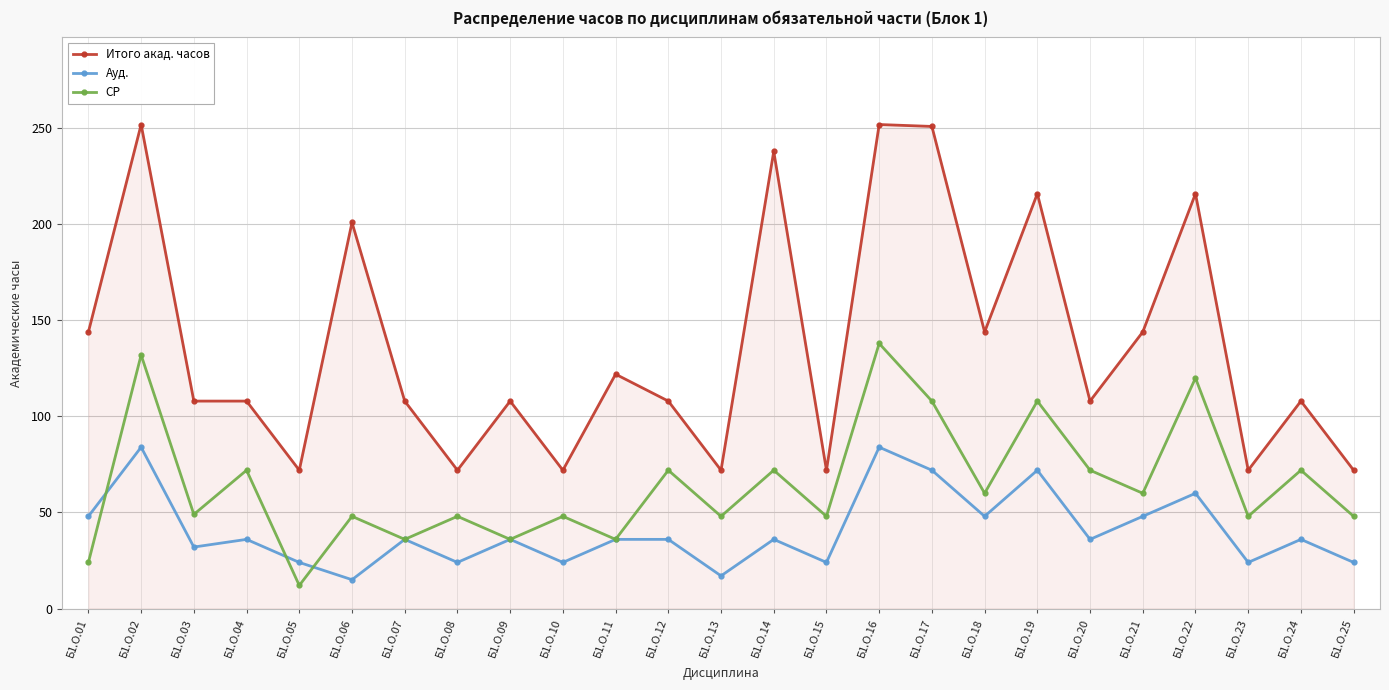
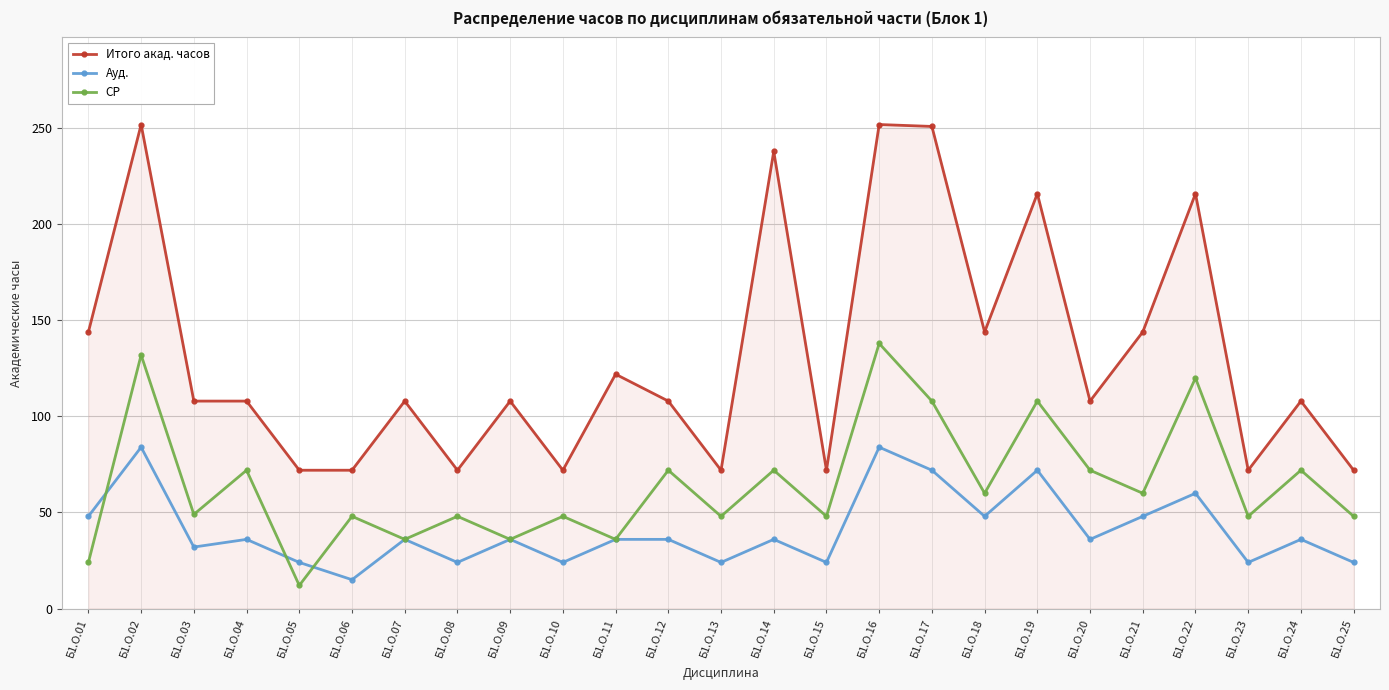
  {
    "Итого акад. часов": {
      "Б1.О.01": 144,
      "Б1.О.02": 252,
      "Б1.О.03": 108,
      "Б1.О.04": 108,
      "Б1.О.05": 72,
-     "Б1.О.06": 201,
+     "Б1.О.06": 72,
      "Б1.О.07": 108,
      "Б1.О.08": 72,
      "Б1.О.09": 108,
      "Б1.О.10": 72,
      "Б1.О.11": 122,
      "Б1.О.12": 108,
      "Б1.О.13": 72,
      "Б1.О.14": 238,
      "Б1.О.15": 72,
      "Б1.О.16": 252,
      "Б1.О.17": 251,
      "Б1.О.18": 144,
      "Б1.О.19": 216,
      "Б1.О.20": 108,
      "Б1.О.21": 144,
      "Б1.О.22": 216,
      "Б1.О.23": 72,
      "Б1.О.24": 108,
      "Б1.О.25": 72
    },
    "Ауд.": {
      "Б1.О.01": 48,
      "Б1.О.02": 84,
      "Б1.О.03": 32,
      "Б1.О.04": 36,
      "Б1.О.05": 24,
      "Б1.О.06": 15,
      "Б1.О.08": 24,
      "Б1.О.10": 24,
      "Б1.О.12": 36,
-     "Б1.О.13": 17,
+     "Б1.О.13": 24,
      "Б1.О.14": 36,
      "Б1.О.15": 24,
      "Б1.О.16": 84,
      "Б1.О.17": 72,
      "Б1.О.18": 48,
      "Б1.О.19": 72,
      "Б1.О.20": 36,
      "Б1.О.21": 48,
      "Б1.О.22": 60,
      "Б1.О.23": 24,
      "Б1.О.24": 36,
      "Б1.О.25": 24
    },
    "СР": {
      "Б1.О.01": 24,
      "Б1.О.02": 132,
      "Б1.О.03": 49,
      "Б1.О.04": 72,
      "Б1.О.05": 12,
      "Б1.О.06": 48,
      "Б1.О.08": 48,
      "Б1.О.10": 48,
      "Б1.О.12": 72,
      "Б1.О.13": 48,
      "Б1.О.14": 72,
      "Б1.О.15": 48,
      "Б1.О.16": 138,
      "Б1.О.17": 108,
      "Б1.О.18": 60,
      "Б1.О.19": 108,
      "Б1.О.20": 72,
      "Б1.О.21": 60,
      "Б1.О.22": 120,
      "Б1.О.23": 48,
      "Б1.О.24": 72,
      "Б1.О.25": 48
    }
  }
